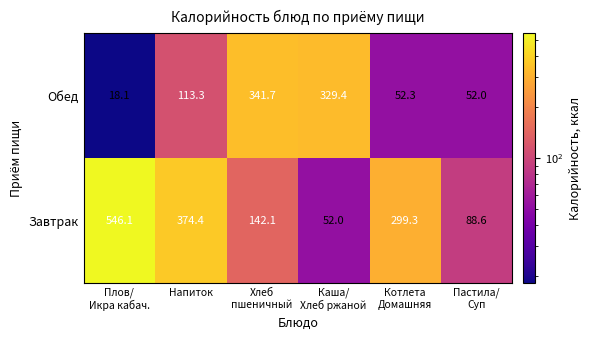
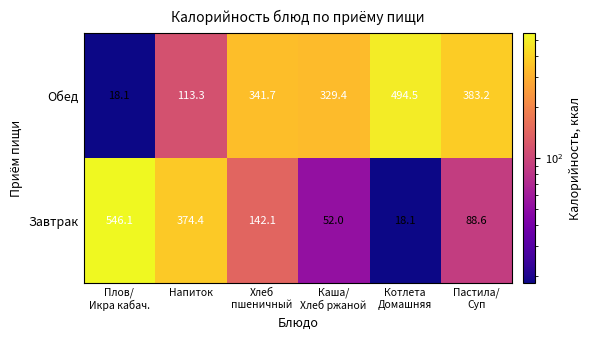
  {
    "Обед": {
      "Плов/ Икра кабач.": 18.1,
      "Напиток": 113.3,
      "Хлеб пшеничный": 341.7,
      "Каша/ Хлеб ржаной": 329.4,
-     "Котлета Домашняя": 52.3,
-     "Пастила/ Суп": 52.0
+     "Котлета Домашняя": 494.5,
+     "Пастила/ Суп": 383.2
    },
    "Завтрак": {
      "Плов/ Икра кабач.": 546.1,
      "Напиток": 374.4,
      "Хлеб пшеничный": 142.1,
      "Каша/ Хлеб ржаной": 52.0,
-     "Котлета Домашняя": 299.3,
+     "Котлета Домашняя": 18.1,
      "Пастила/ Суп": 88.6
    }
  }
